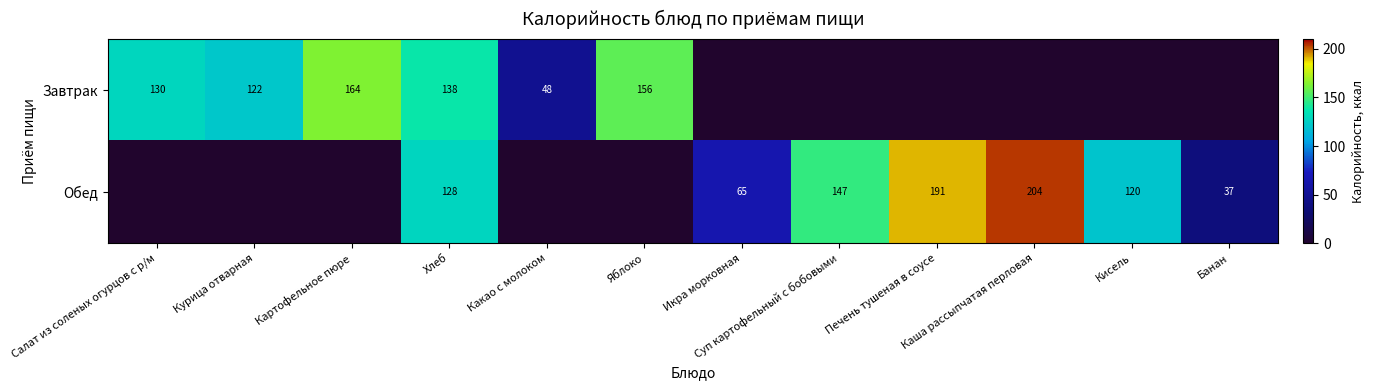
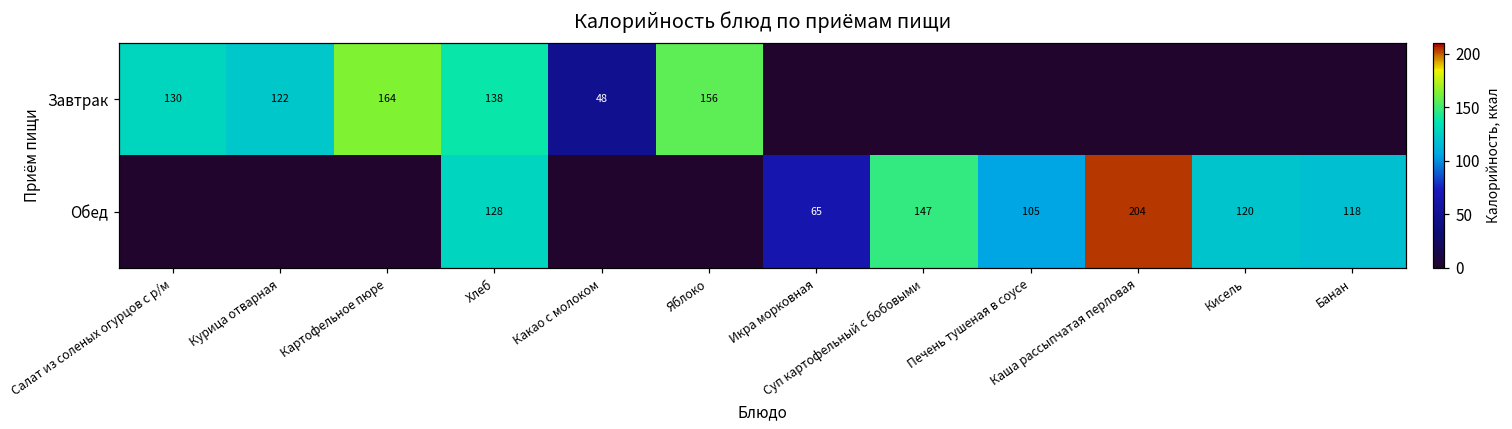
  {
    "Завтрак": {
      "Салат из соленых огурцов с р/м": 130,
      "Курица отварная": 122,
      "Картофельное пюре": 164,
      "Хлеб": 138,
      "Какао с молоком": 48,
      "Яблоко": 156
    },
    "Обед": {
      "Хлеб": 128,
      "Икра морковная": 65,
      "Суп картофельный с бобовыми": 147,
-     "Печень тушеная в соусе": 191,
+     "Печень тушеная в соусе": 105,
      "Каша рассыпчатая перловая": 204,
      "Кисель": 120,
-     "Банан": 37
+     "Банан": 118
    }
  }
